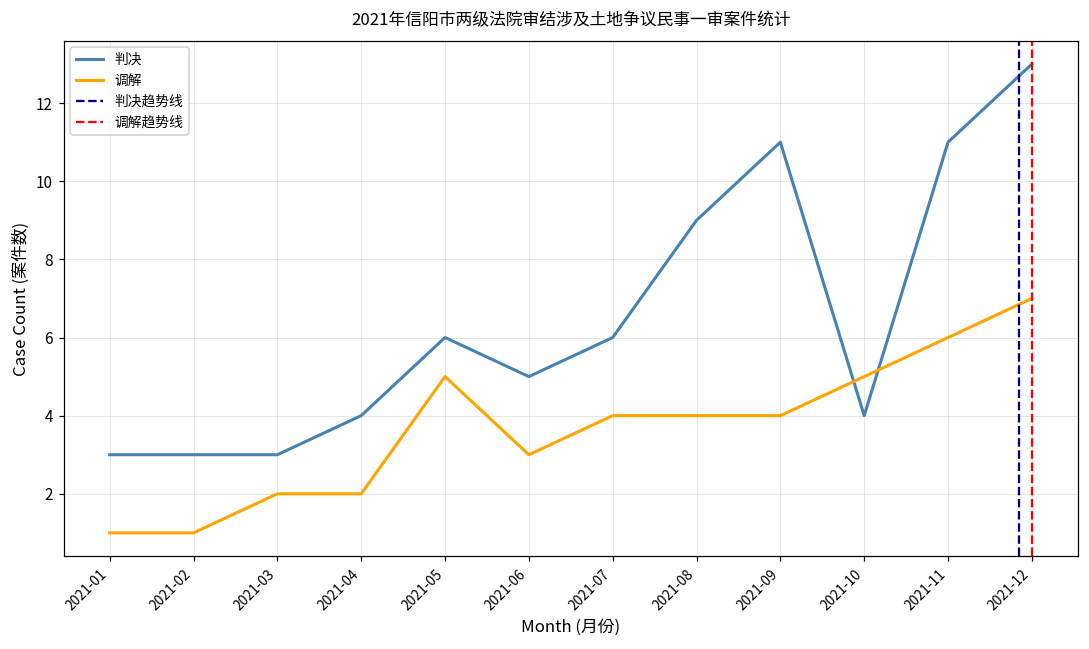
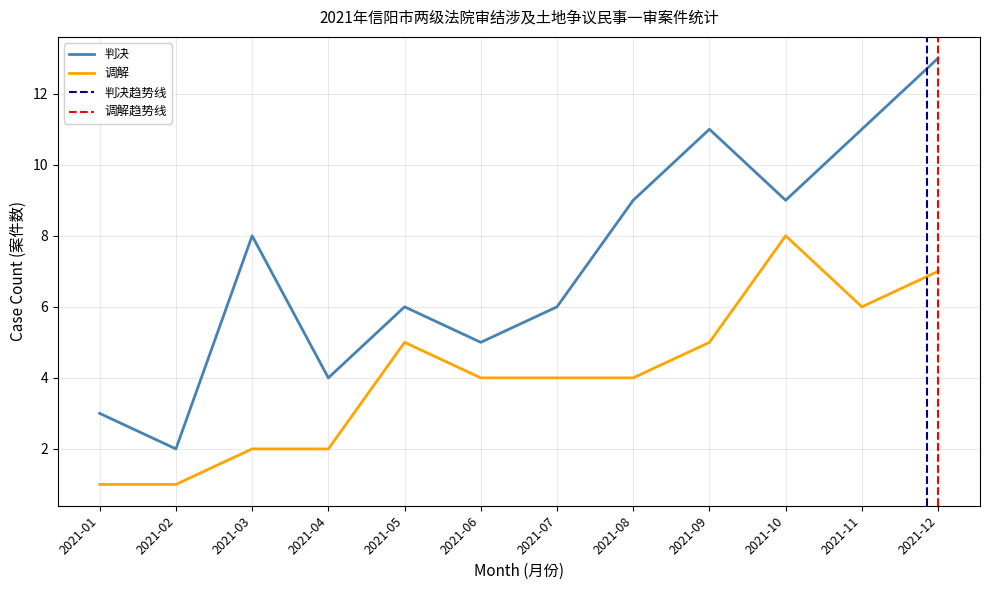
  {
    "判决": {
      "2021-01": 3,
-     "2021-02": 3,
-     "2021-03": 3,
+     "2021-02": 2,
+     "2021-03": 8,
      "2021-04": 4,
      "2021-05": 6,
      "2021-06": 5,
      "2021-07": 6,
      "2021-08": 9,
      "2021-09": 11,
-     "2021-10": 4,
+     "2021-10": 9,
      "2021-11": 11,
      "2021-12": 13
    },
    "调解": {
      "2021-01": 1,
      "2021-02": 1,
      "2021-03": 2,
      "2021-04": 2,
      "2021-05": 5,
-     "2021-06": 3,
+     "2021-06": 4,
      "2021-07": 4,
      "2021-08": 4,
-     "2021-09": 4,
-     "2021-10": 5,
+     "2021-09": 5,
+     "2021-10": 8,
      "2021-11": 6,
      "2021-12": 7
    }
  }
